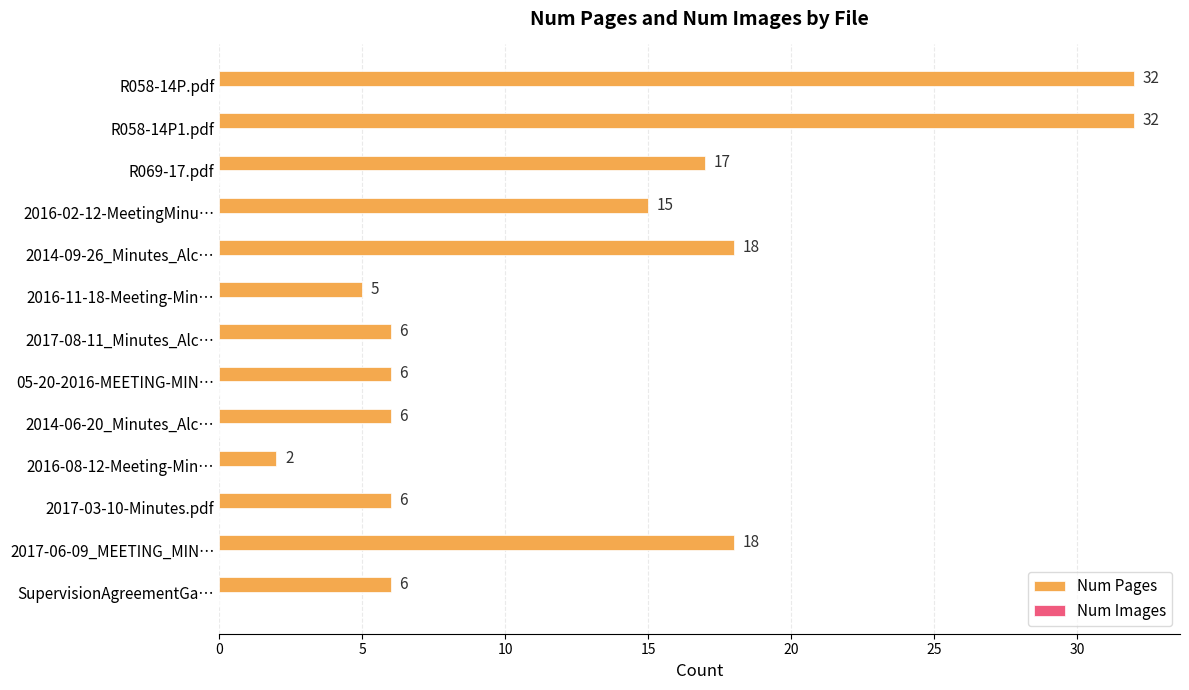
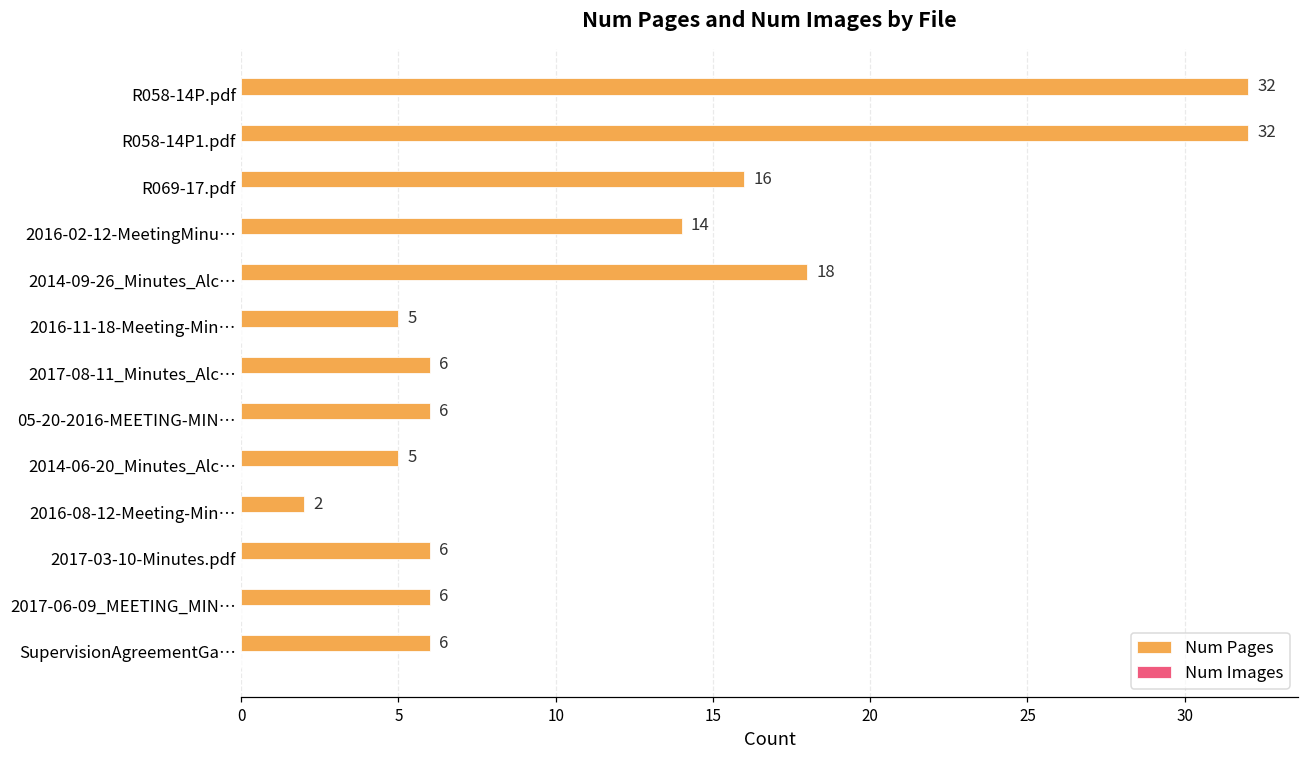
  {
    "Num Pages": {
      "R058-14P.pdf": 32,
      "R058-14P1.pdf": 32,
-     "R069-17.pdf": 17,
-     "2016-02-12-MeetingMinu…": 15,
+     "R069-17.pdf": 16,
+     "2016-02-12-MeetingMinu…": 14,
      "2014-09-26_Minutes_Alc…": 18,
      "2016-11-18-Meeting-Min…": 5,
      "2017-08-11_Minutes_Alc…": 6,
      "05-20-2016-MEETING-MIN…": 6,
-     "2014-06-20_Minutes_Alc…": 6,
+     "2014-06-20_Minutes_Alc…": 5,
      "2016-08-12-Meeting-Min…": 2,
      "2017-03-10-Minutes.pdf": 6,
-     "2017-06-09_MEETING_MIN…": 18,
+     "2017-06-09_MEETING_MIN…": 6,
      "SupervisionAgreementGa…": 6
    },
    "Num Images": {
      "R058-14P.pdf": 0.0,
      "R058-14P1.pdf": 0.0,
      "R069-17.pdf": 0.0,
      "2016-02-12-MeetingMinu…": 0.0,
      "2014-09-26_Minutes_Alc…": 0.0,
      "2016-11-18-Meeting-Min…": 0.0,
      "2017-08-11_Minutes_Alc…": 0.0,
      "05-20-2016-MEETING-MIN…": 0.0,
      "2014-06-20_Minutes_Alc…": 0.0,
      "2016-08-12-Meeting-Min…": 0.0,
      "2017-03-10-Minutes.pdf": 0.0,
      "2017-06-09_MEETING_MIN…": 0.0,
      "SupervisionAgreementGa…": 0.0
    }
  }
